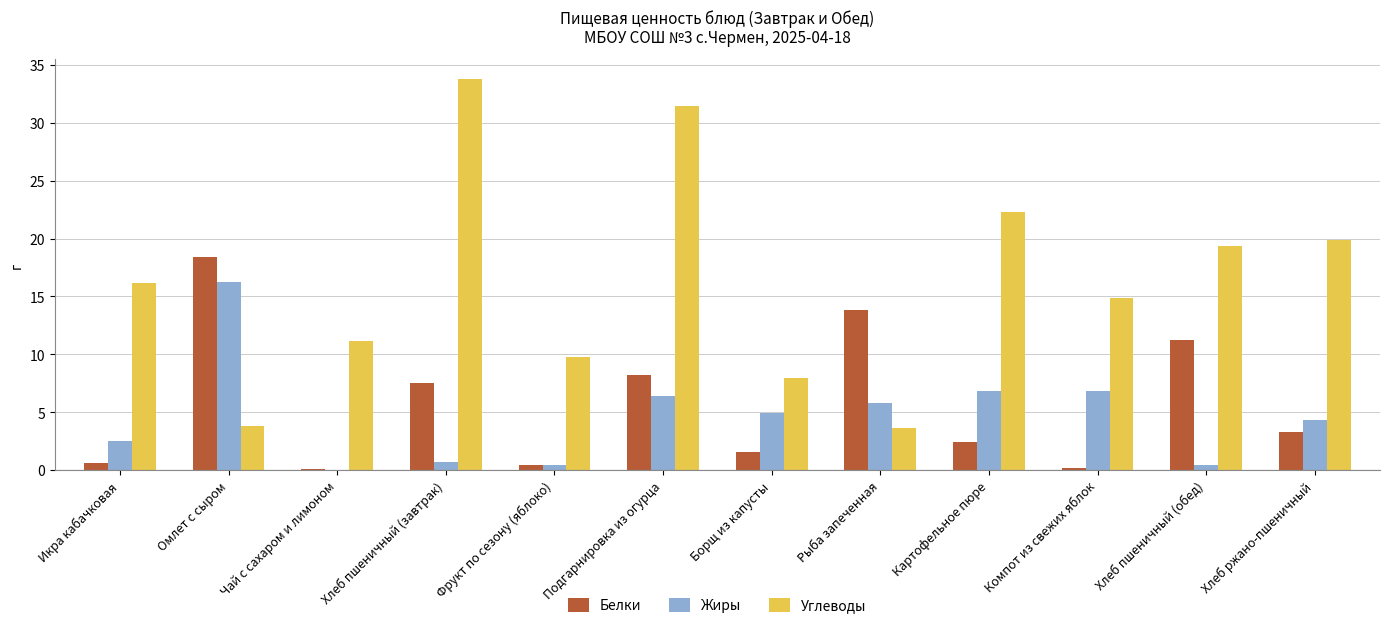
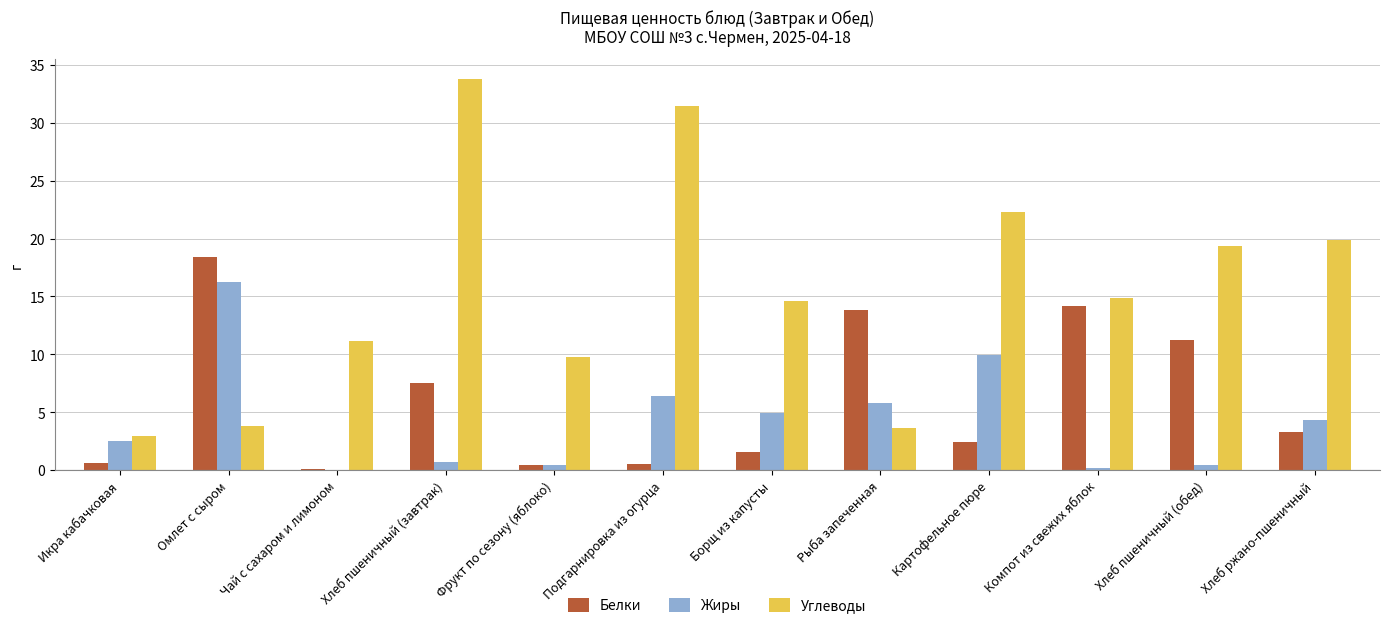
  {
    "Белки": {
      "Икра кабачковая": 0.6,
      "Омлет с сыром": 18.4,
      "Хлеб пшеничный (завтрак)": 7.5,
      "Фрукт по сезону (яблоко)": 0.4,
-     "Подгарнировка из огурца": 8.2,
+     "Подгарнировка из огурца": 0.5,
      "Борщ из капусты": 1.5,
      "Рыба запеченная": 13.8,
      "Картофельное пюре": 2.4,
-     "Компот из свежих яблок": 0.2,
+     "Компот из свежих яблок": 14.2,
      "Хлеб пшеничный (обед)": 11.2,
      "Хлеб ржано-пшеничный": 3.3
    },
    "Жиры": {
      "Икра кабачковая": 2.5,
      "Омлет с сыром": 16.3,
      "Хлеб пшеничный (завтрак)": 0.7,
      "Фрукт по сезону (яблоко)": 0.4,
      "Подгарнировка из огурца": 6.4,
      "Борщ из капусты": 4.9,
      "Рыба запеченная": 5.8,
-     "Картофельное пюре": 6.8,
-     "Компот из свежих яблок": 6.9,
+     "Картофельное пюре": 10.0,
+     "Компот из свежих яблок": 0.2,
      "Хлеб пшеничный (обед)": 0.4,
      "Хлеб ржано-пшеничный": 4.3
    },
    "Углеводы": {
-     "Икра кабачковая": 16.1,
+     "Икра кабачковая": 3.0,
      "Омлет с сыром": 3.8,
      "Чай с сахаром и лимоном": 11.2,
      "Хлеб пшеничный (завтрак)": 33.8,
      "Фрукт по сезону (яблоко)": 9.8,
      "Подгарнировка из огурца": 31.4,
-     "Борщ из капусты": 7.9,
+     "Борщ из капусты": 14.6,
      "Рыба запеченная": 3.6,
      "Картофельное пюре": 22.3,
      "Компот из свежих яблок": 14.9,
      "Хлеб пшеничный (обед)": 19.3,
      "Хлеб ржано-пшеничный": 19.8
    }
  }
